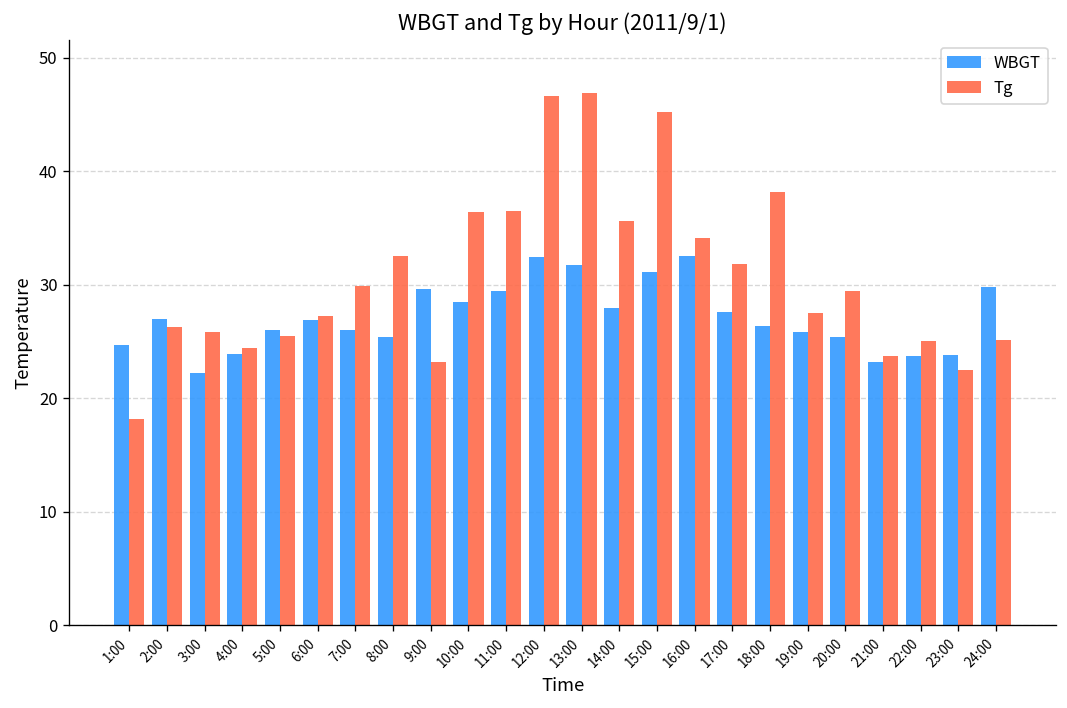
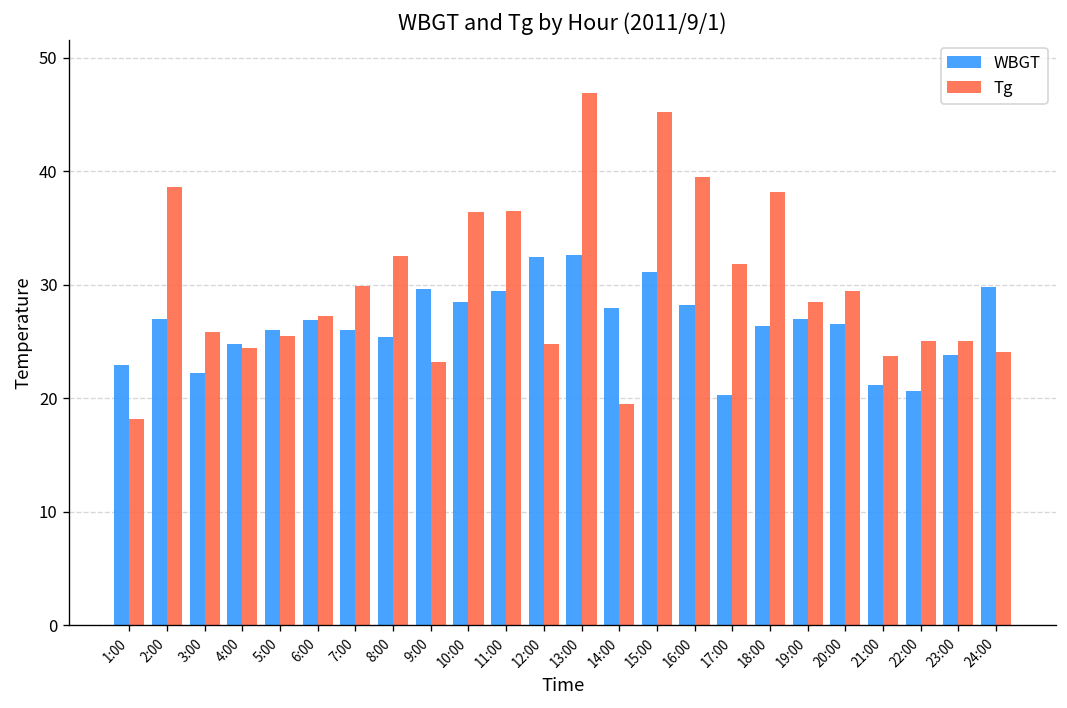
  {
    "WBGT": {
-     "1:00": 25,
+     "1:00": 23,
      "2:00": 27,
      "3:00": 22,
-     "4:00": 24,
+     "4:00": 25,
      "5:00": 26,
      "6:00": 27,
      "7:00": 26,
      "8:00": 25,
      "9:00": 30,
      "10:00": 29,
      "11:00": 29,
      "12:00": 32,
-     "13:00": 32,
+     "13:00": 33,
      "14:00": 28,
      "15:00": 31,
-     "16:00": 33,
-     "17:00": 28,
+     "16:00": 28,
+     "17:00": 20,
      "18:00": 26,
-     "19:00": 26,
-     "20:00": 25,
-     "21:00": 23,
-     "22:00": 24,
+     "19:00": 27,
+     "20:00": 27,
+     "21:00": 21,
+     "22:00": 21,
      "23:00": 24,
      "24:00": 30
    },
    "Tg": {
      "1:00": 18,
-     "2:00": 26,
+     "2:00": 39,
      "3:00": 26,
      "4:00": 24,
      "5:00": 26,
      "6:00": 27,
      "7:00": 30,
      "8:00": 33,
      "9:00": 23,
      "10:00": 36,
      "11:00": 37,
-     "12:00": 47,
+     "12:00": 25,
      "13:00": 47,
-     "14:00": 36,
+     "14:00": 20,
      "15:00": 45,
-     "16:00": 34,
+     "16:00": 40,
      "17:00": 32,
      "18:00": 38,
-     "19:00": 28,
+     "19:00": 29,
      "20:00": 29,
      "21:00": 24,
      "22:00": 25,
-     "23:00": 23,
-     "24:00": 25
+     "23:00": 25,
+     "24:00": 24
    }
  }
